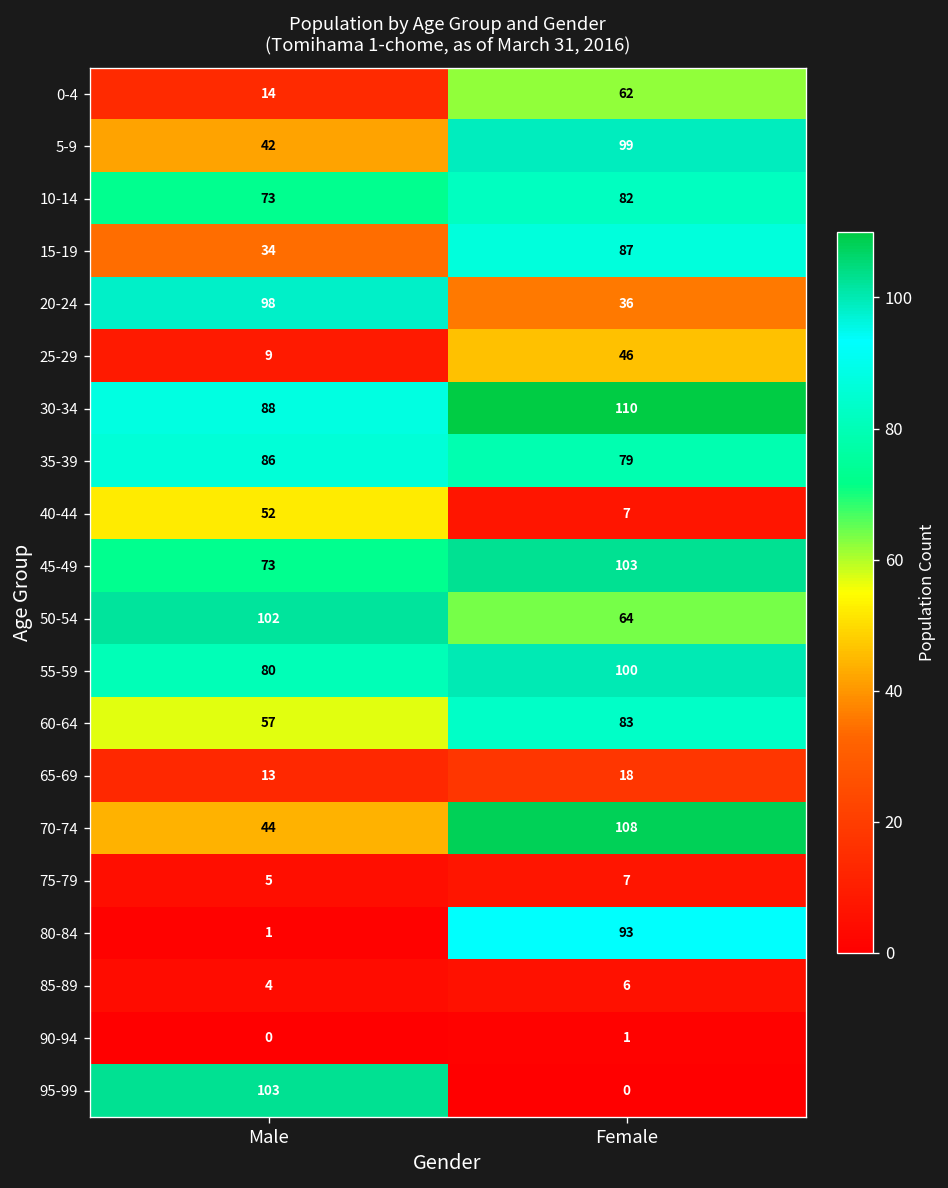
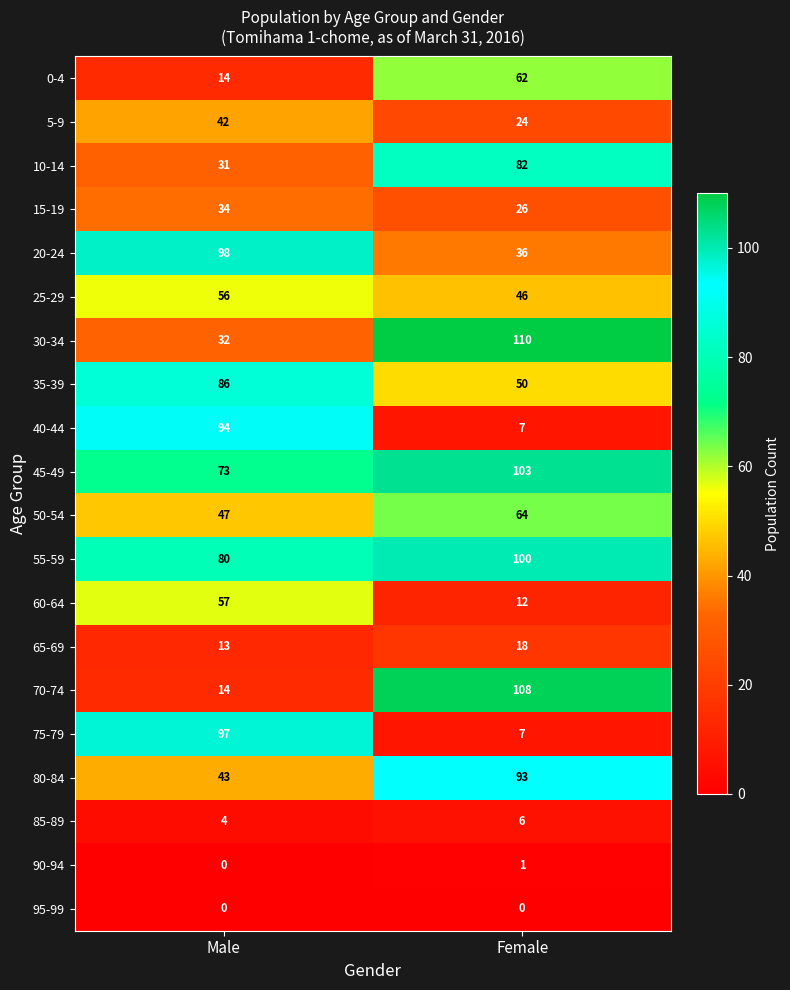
  {
    "0-4": {
      "Male": 14,
      "Female": 62
    },
    "5-9": {
      "Male": 42,
-     "Female": 99
+     "Female": 24
    },
    "10-14": {
-     "Male": 73,
+     "Male": 31,
      "Female": 82
    },
    "15-19": {
      "Male": 34,
-     "Female": 87
+     "Female": 26
    },
    "20-24": {
      "Male": 98,
      "Female": 36
    },
    "25-29": {
-     "Male": 9,
+     "Male": 56,
      "Female": 46
    },
    "30-34": {
-     "Male": 88,
+     "Male": 32,
      "Female": 110
    },
    "35-39": {
      "Male": 86,
-     "Female": 79
+     "Female": 50
    },
    "40-44": {
-     "Male": 52,
+     "Male": 94,
      "Female": 7
    },
    "45-49": {
      "Male": 73,
      "Female": 103
    },
    "50-54": {
-     "Male": 102,
+     "Male": 47,
      "Female": 64
    },
    "55-59": {
      "Male": 80,
      "Female": 100
    },
    "60-64": {
      "Male": 57,
-     "Female": 83
+     "Female": 12
    },
    "65-69": {
      "Male": 13,
      "Female": 18
    },
    "70-74": {
-     "Male": 44,
+     "Male": 14,
      "Female": 108
    },
    "75-79": {
-     "Male": 5,
+     "Male": 97,
      "Female": 7
    },
    "80-84": {
-     "Male": 1,
+     "Male": 43,
      "Female": 93
    },
    "85-89": {
      "Male": 4,
      "Female": 6
    },
    "90-94": {
      "Male": 0,
      "Female": 1
    },
    "95-99": {
-     "Male": 103,
+     "Male": 0,
      "Female": 0
    }
  }
